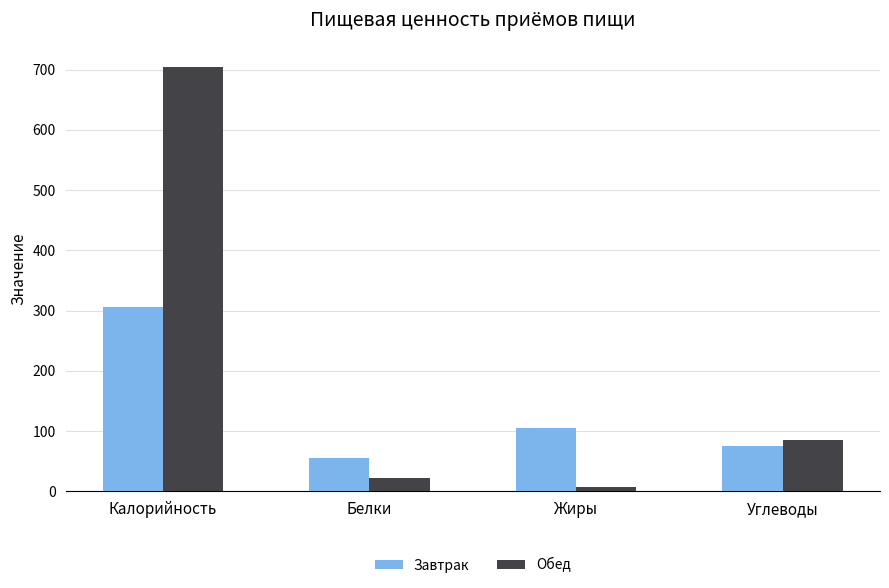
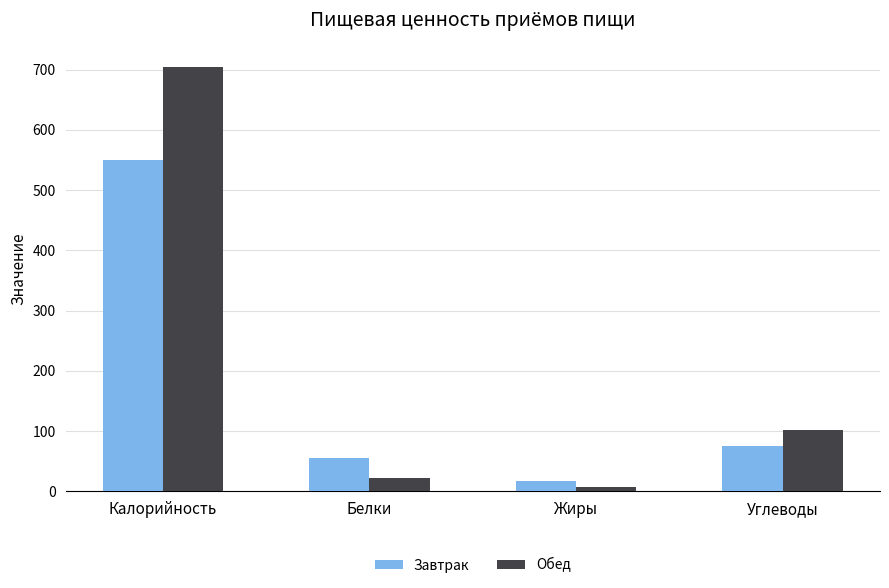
  {
    "Завтрак": {
-     "Калорийность": 310,
+     "Калорийность": 550,
      "Белки": 60,
-     "Жиры": 100,
+     "Жиры": 20,
      "Углеводы": 80
    },
    "Обед": {
      "Калорийность": 710,
      "Белки": 20,
      "Жиры": 10,
-     "Углеводы": 90
+     "Углеводы": 100
    }
  }
